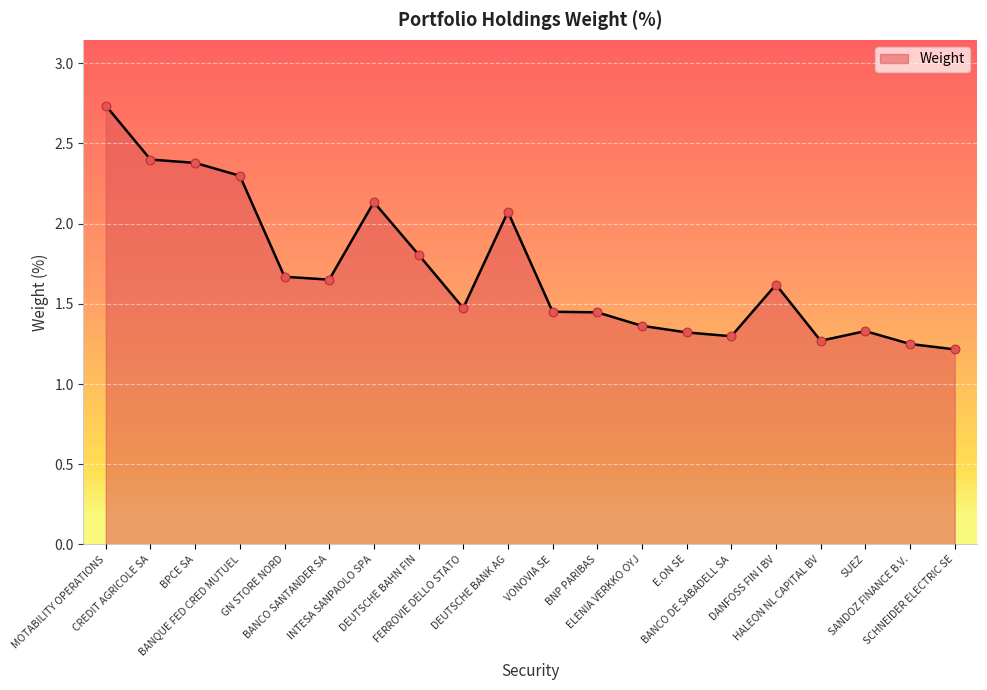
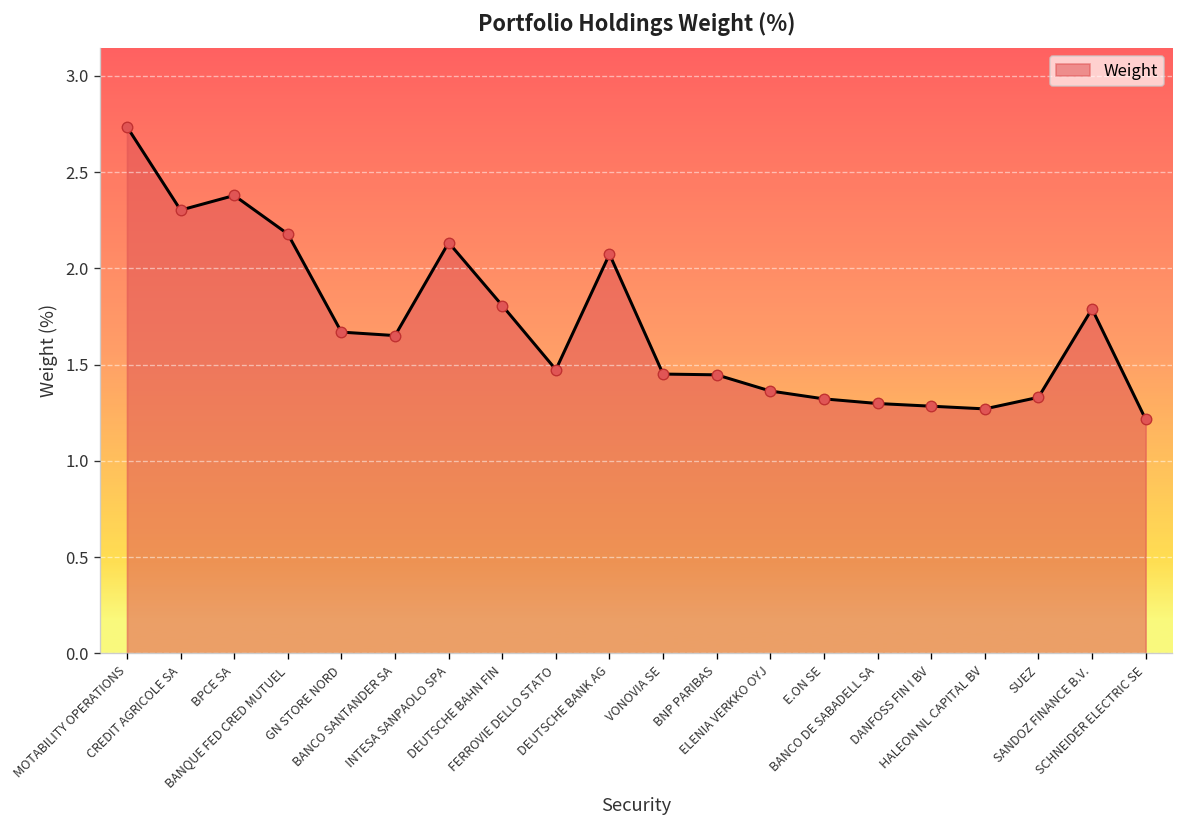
  {
    "MOTABILITY OPERATIONS": 2.74,
-   "CREDIT AGRICOLE SA": 2.40,
+   "CREDIT AGRICOLE SA": 2.30,
    "BPCE SA": 2.38,
-   "BANQUE FED CRED MUTUEL": 2.30,
+   "BANQUE FED CRED MUTUEL": 2.18,
    "GN STORE NORD": 1.67,
    "BANCO SANTANDER SA": 1.65,
    "INTESA SANPAOLO SPA": 2.13,
    "DEUTSCHE BAHN FIN": 1.81,
    "FERROVIE DELLO STATO": 1.47,
    "DEUTSCHE BANK AG": 2.07,
    "VONOVIA SE": 1.45,
    "BNP PARIBAS": 1.45,
    "ELENIA VERKKO OYJ": 1.36,
    "E.ON SE": 1.32,
    "BANCO DE SABADELL SA": 1.30,
-   "DANFOSS FIN I BV": 1.62,
+   "DANFOSS FIN I BV": 1.28,
    "HALEON NL CAPITAL BV": 1.27,
    "SUEZ": 1.33,
-   "SANDOZ FINANCE B.V.": 1.25,
+   "SANDOZ FINANCE B.V.": 1.79,
    "SCHNEIDER ELECTRIC SE": 1.22
  }
